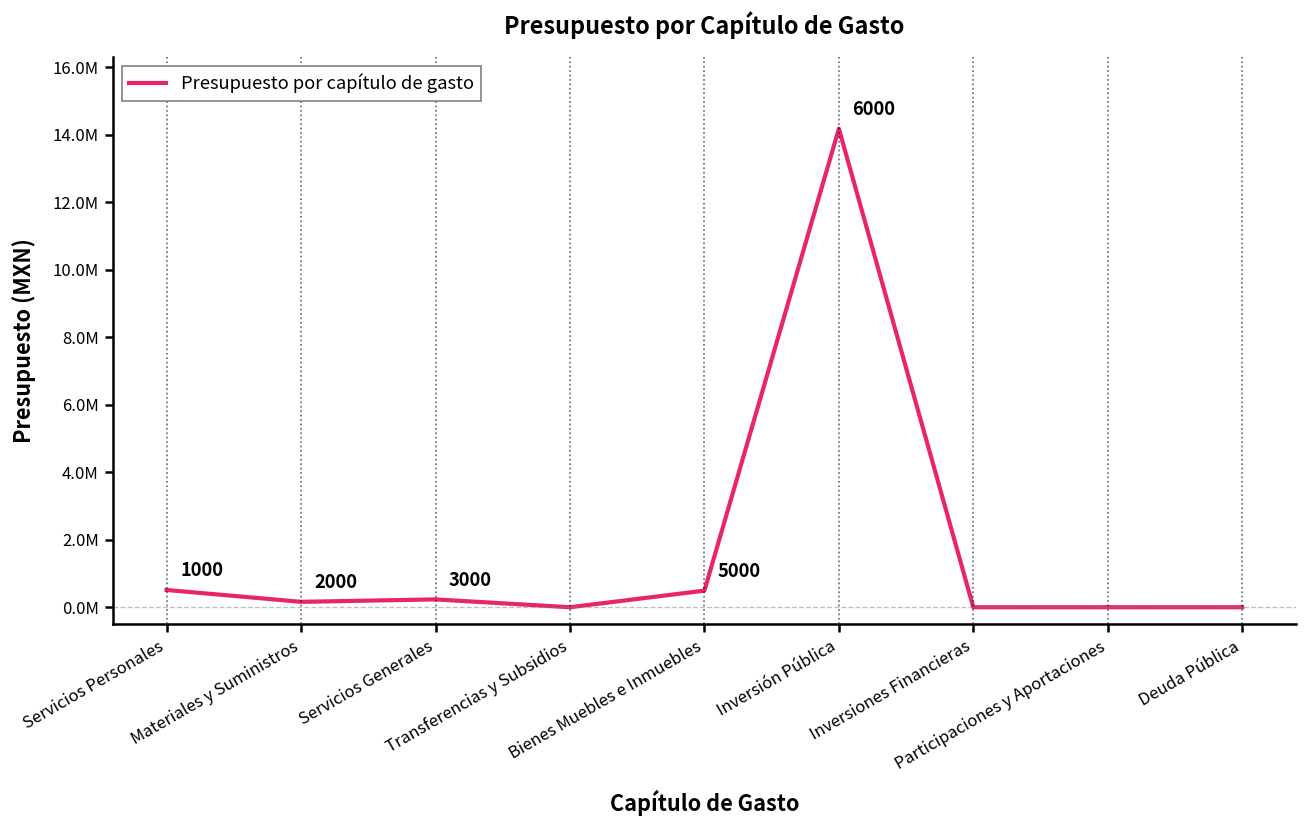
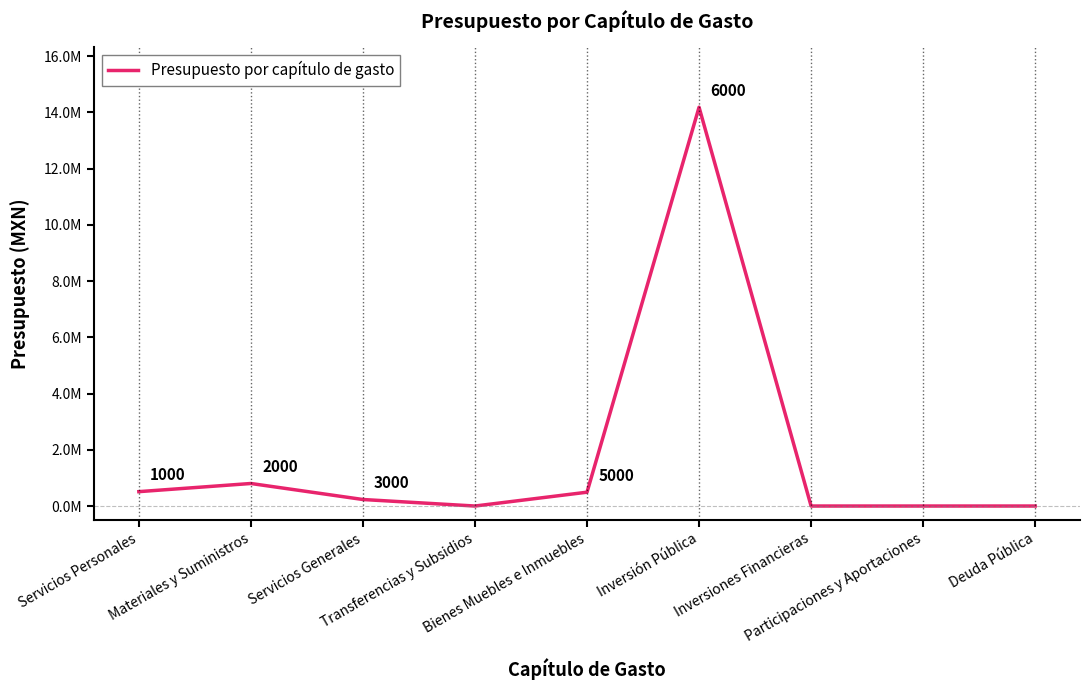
  {
-   "Materiales y Suministros": 200000,
+   "Materiales y Suministros": 800000,
    "Transferencias y Subsidios": 0,
    "Inversiones Financieras": 0,
    "Participaciones y Aportaciones": 0,
    "Deuda Pública": 0
  }
